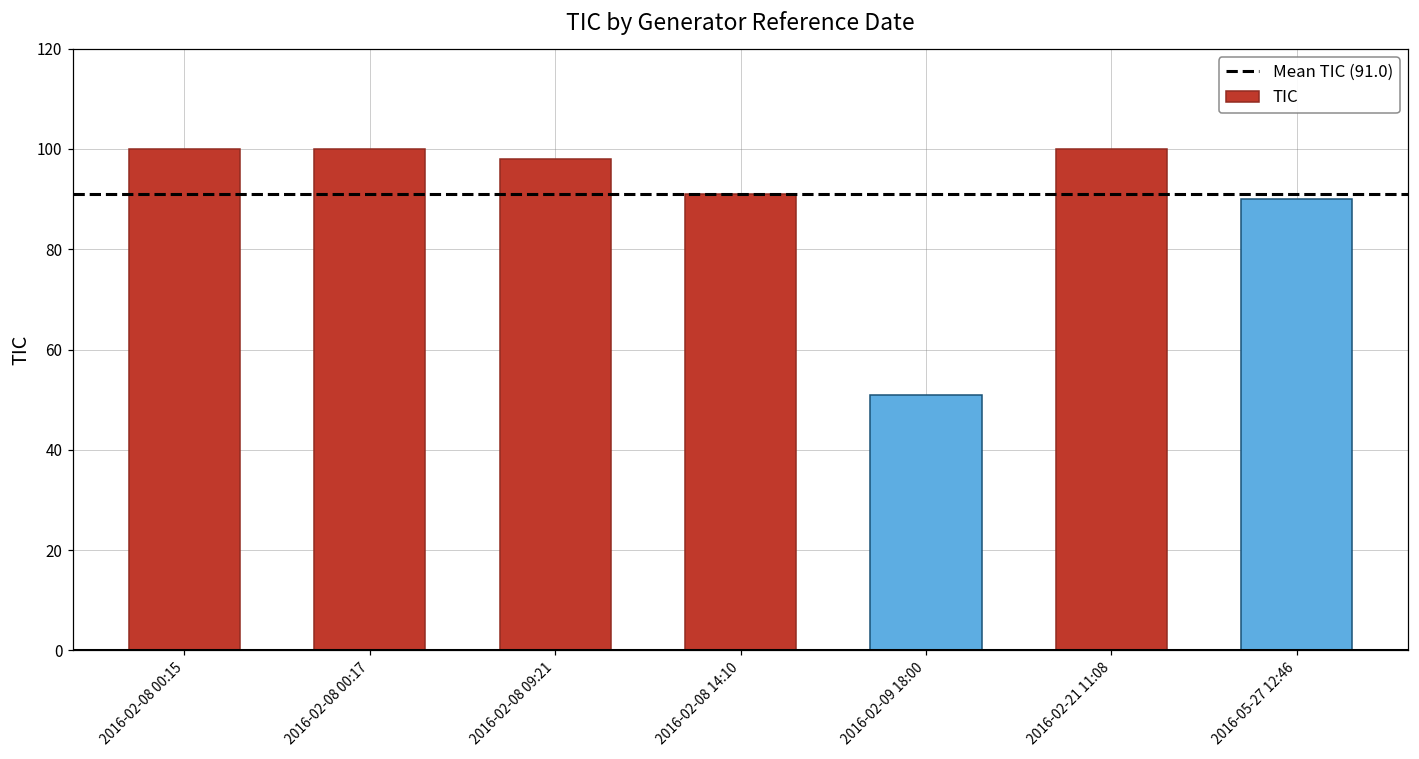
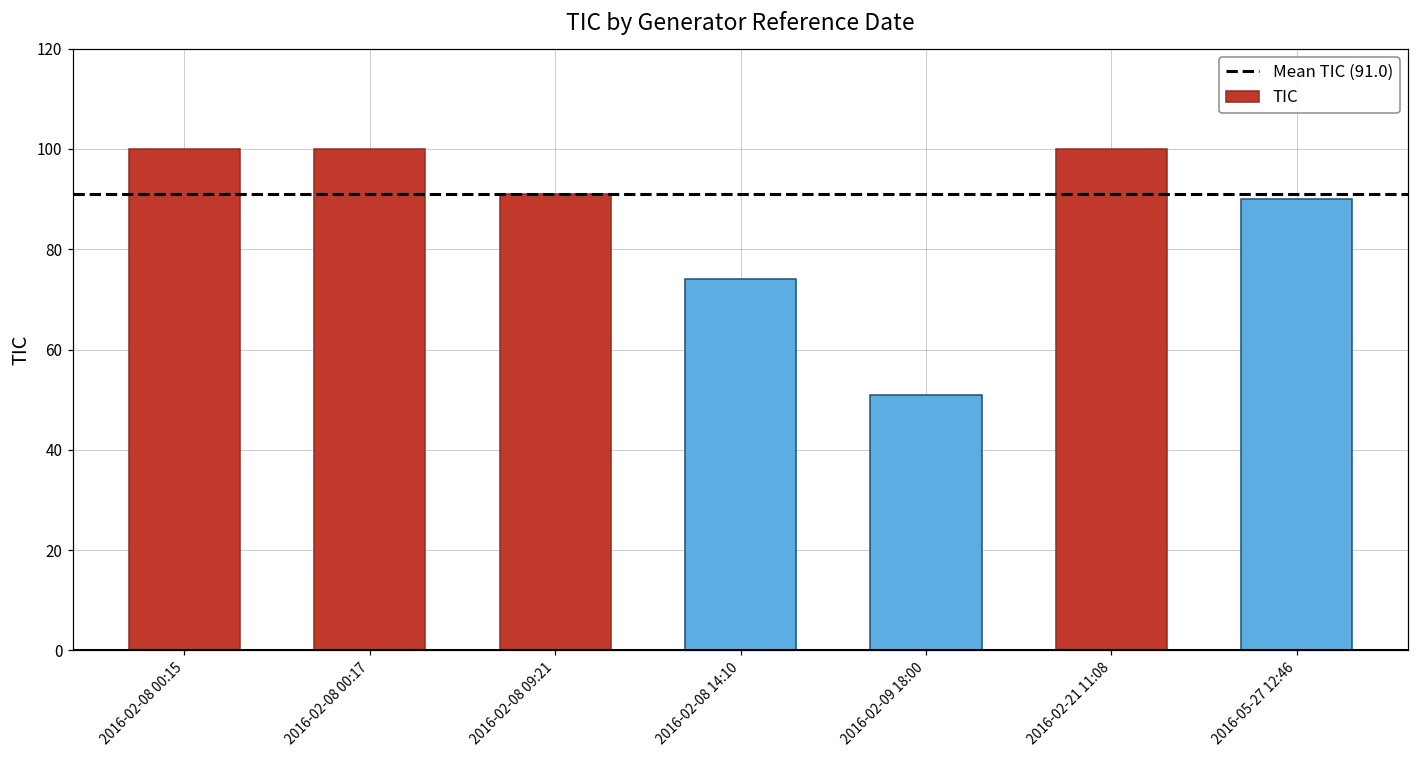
  {
    "2016-02-08 00:15": 100,
    "2016-02-08 00:17": 100,
-   "2016-02-08 09:21": 98,
-   "2016-02-08 14:10": 91,
+   "2016-02-08 09:21": 91,
+   "2016-02-08 14:10": 74,
    "2016-02-09 18:00": 51,
    "2016-02-21 11:08": 100,
    "2016-05-27 12:46": 90
  }
